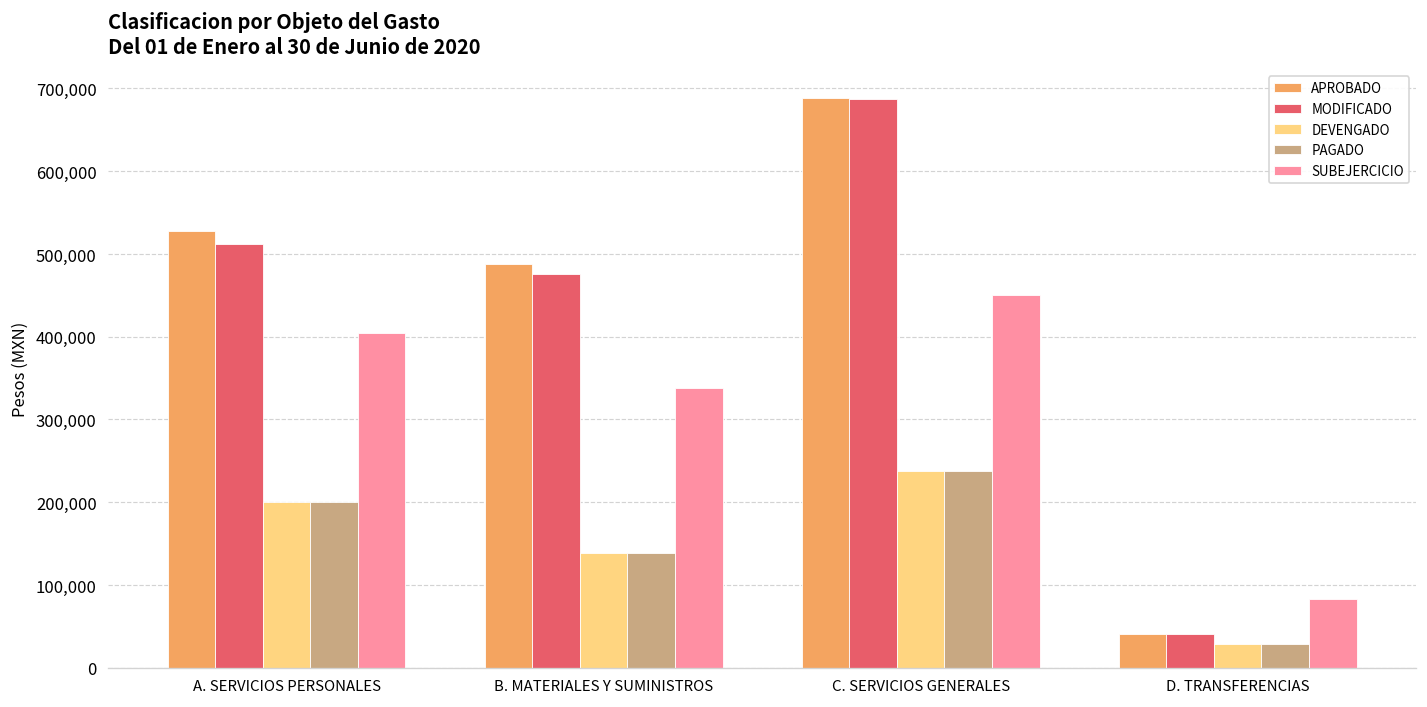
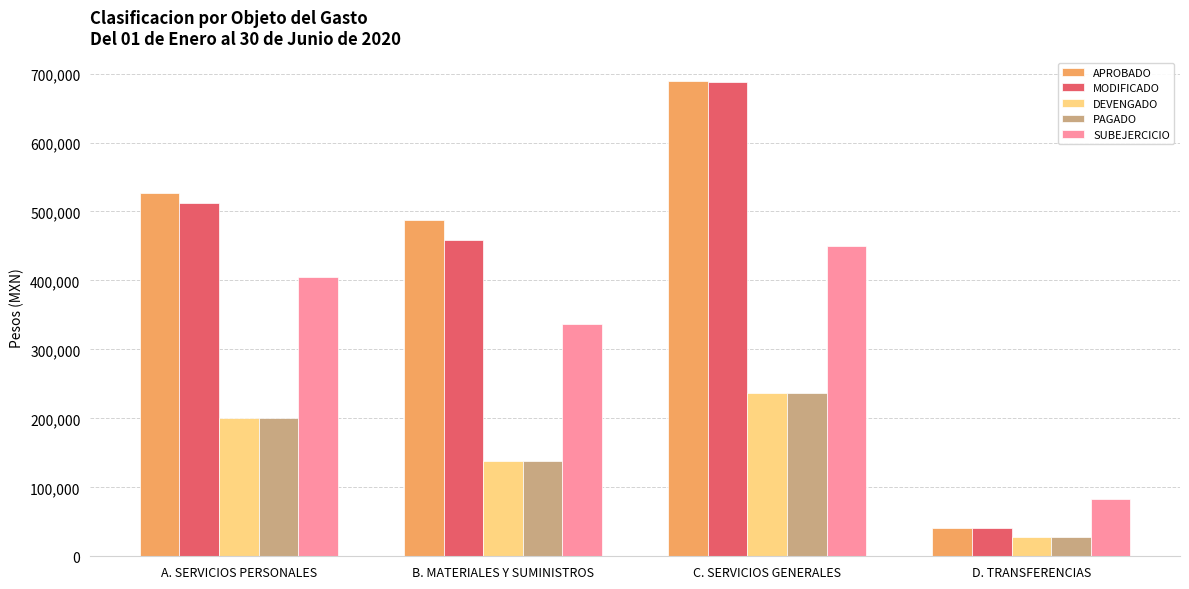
  {
    "MODIFICADO": {
      "A. SERVICIOS PERSONALES": "510,000",
-     "B. MATERIALES Y SUMINISTROS": "480,000",
+     "B. MATERIALES Y SUMINISTROS": "460,000",
      "C. SERVICIOS GENERALES": "690,000",
      "D. TRANSFERENCIAS": "40,000"
    },
    "SUBEJERCICIO": {
      "A. SERVICIOS PERSONALES": "400,000",
      "B. MATERIALES Y SUMINISTROS": "340,000",
      "C. SERVICIOS GENERALES": "450,000",
      "D. TRANSFERENCIAS": "80,000"
    }
  }
